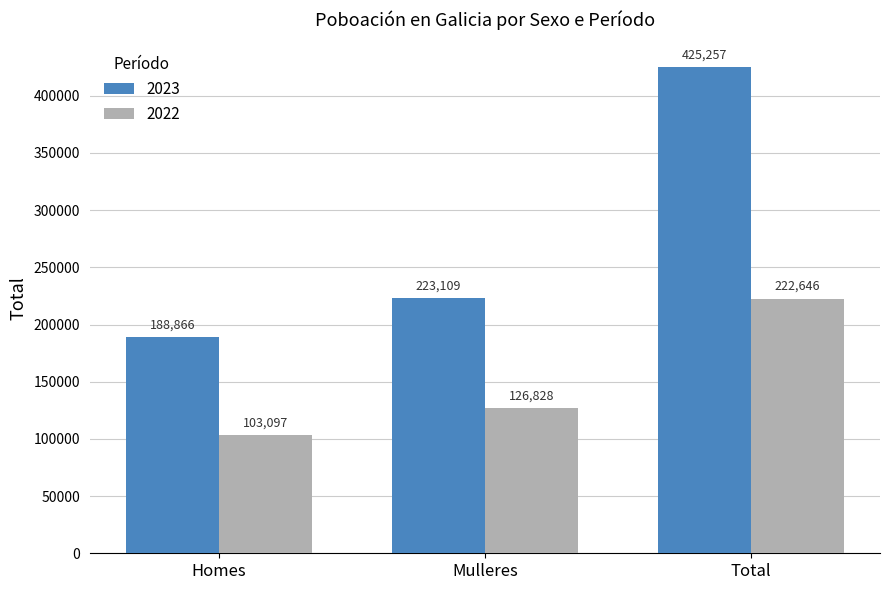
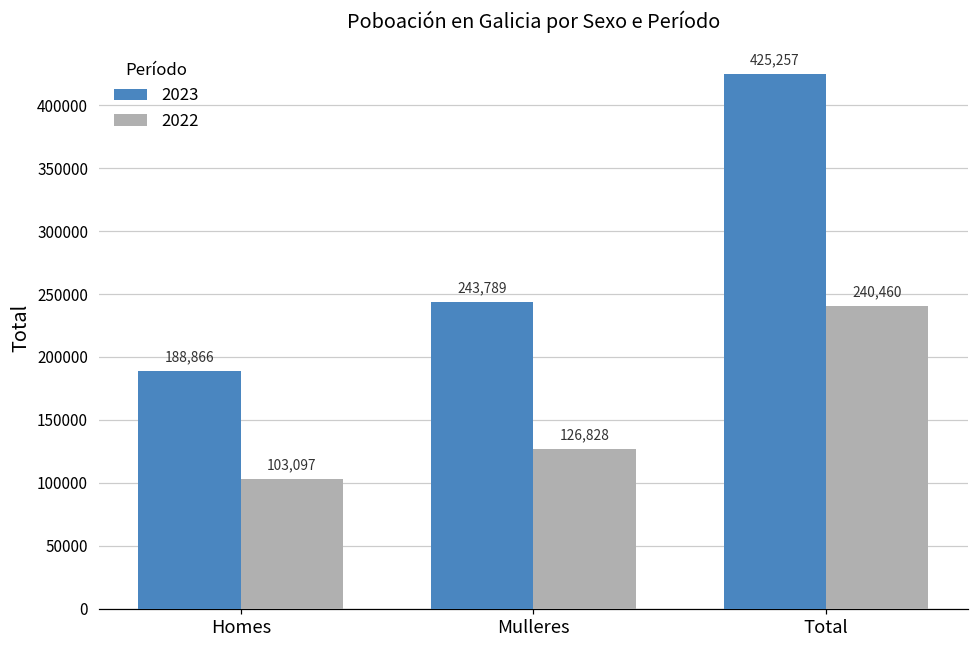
  {
    "2023": {
      "Homes": "188,866",
-     "Mulleres": "223,109",
+     "Mulleres": "243,789",
      "Total": "425,257"
    },
    "2022": {
      "Homes": "103,097",
      "Mulleres": "126,828",
-     "Total": "222,646"
+     "Total": "240,460"
    }
  }
